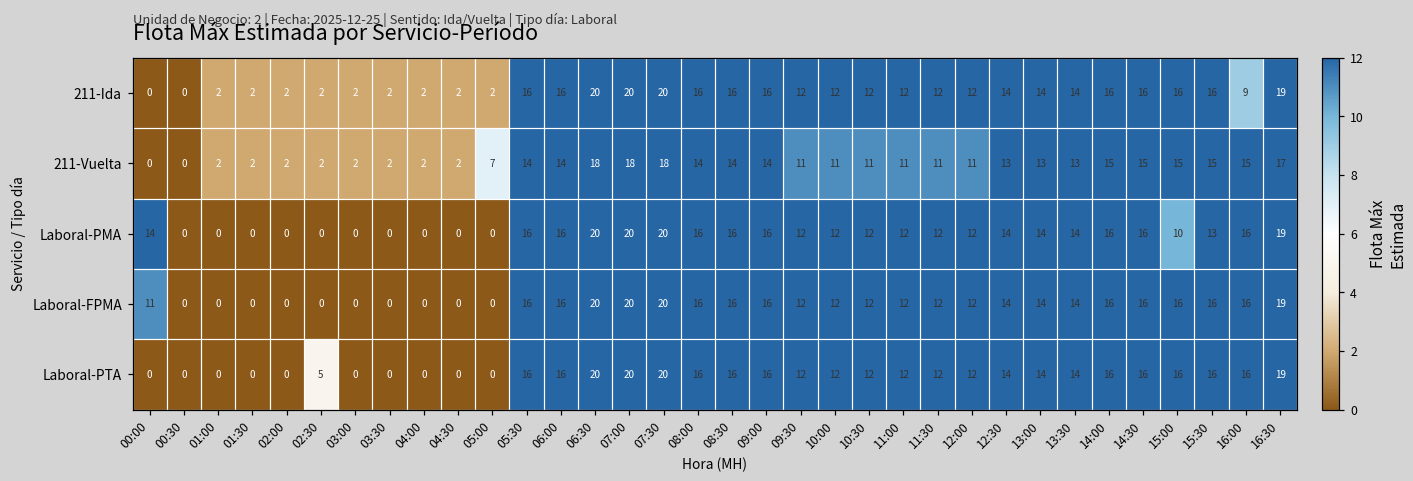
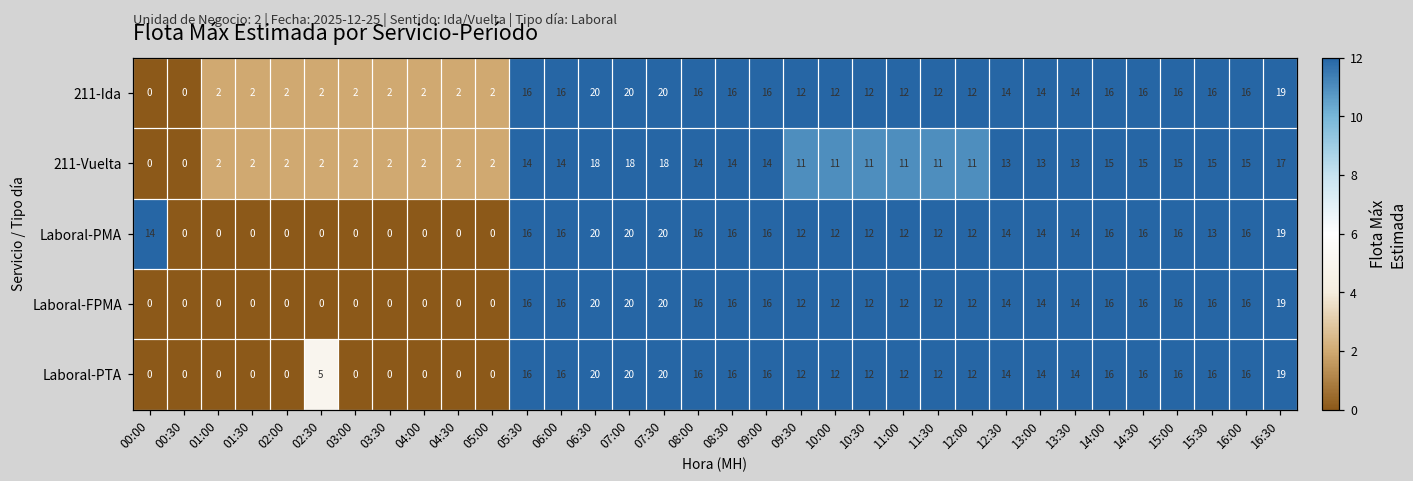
  {
    "211-Ida": {
      "00:00": 0,
      "00:30": 0,
      "01:00": 2,
      "01:30": 2,
      "02:00": 2,
      "02:30": 2,
      "03:00": 2,
      "03:30": 2,
      "04:00": 2,
      "04:30": 2,
      "05:00": 2,
      "05:30": 16,
      "06:00": 16,
      "06:30": 20,
      "07:00": 20,
      "07:30": 20,
      "08:00": 16,
      "08:30": 16,
      "09:00": 16,
      "09:30": 12,
      "10:00": 12,
      "10:30": 12,
      "11:00": 12,
      "11:30": 12,
      "12:00": 12,
      "12:30": 14,
      "13:00": 14,
      "13:30": 14,
      "14:00": 16,
      "14:30": 16,
      "15:00": 16,
      "15:30": 16,
-     "16:00": 9,
+     "16:00": 16,
      "16:30": 19
    },
    "211-Vuelta": {
      "00:00": 0,
      "00:30": 0,
      "01:00": 2,
      "01:30": 2,
      "02:00": 2,
      "02:30": 2,
      "03:00": 2,
      "03:30": 2,
      "04:00": 2,
      "04:30": 2,
-     "05:00": 7,
+     "05:00": 2,
      "05:30": 14,
      "06:00": 14,
      "06:30": 18,
      "07:00": 18,
      "07:30": 18,
      "08:00": 14,
      "08:30": 14,
      "09:00": 14,
      "09:30": 11,
      "10:00": 11,
      "10:30": 11,
      "11:00": 11,
      "11:30": 11,
      "12:00": 11,
      "12:30": 13,
      "13:00": 13,
      "13:30": 13,
      "14:00": 15,
      "14:30": 15,
      "15:00": 15,
      "15:30": 15,
      "16:00": 15,
      "16:30": 17
    },
    "Laboral-PMA": {
      "00:00": 14,
      "00:30": 0,
      "01:00": 0,
      "01:30": 0,
      "02:00": 0,
      "02:30": 0,
      "03:00": 0,
      "03:30": 0,
      "04:00": 0,
      "04:30": 0,
      "05:00": 0,
      "05:30": 16,
      "06:00": 16,
      "06:30": 20,
      "07:00": 20,
      "07:30": 20,
      "08:00": 16,
      "08:30": 16,
      "09:00": 16,
      "09:30": 12,
      "10:00": 12,
      "10:30": 12,
      "11:00": 12,
      "11:30": 12,
      "12:00": 12,
      "12:30": 14,
      "13:00": 14,
      "13:30": 14,
      "14:00": 16,
      "14:30": 16,
-     "15:00": 10,
+     "15:00": 16,
      "15:30": 13,
      "16:00": 16,
      "16:30": 19
    },
    "Laboral-FPMA": {
-     "00:00": 11,
+     "00:00": 0,
      "00:30": 0,
      "01:00": 0,
      "01:30": 0,
      "02:00": 0,
      "02:30": 0,
      "03:00": 0,
      "03:30": 0,
      "04:00": 0,
      "04:30": 0,
      "05:00": 0,
      "05:30": 16,
      "06:00": 16,
      "06:30": 20,
      "07:00": 20,
      "07:30": 20,
      "08:00": 16,
      "08:30": 16,
      "09:00": 16,
      "09:30": 12,
      "10:00": 12,
      "10:30": 12,
      "11:00": 12,
      "11:30": 12,
      "12:00": 12,
      "12:30": 14,
      "13:00": 14,
      "13:30": 14,
      "14:00": 16,
      "14:30": 16,
      "15:00": 16,
      "15:30": 16,
      "16:00": 16,
      "16:30": 19
    },
    "Laboral-PTA": {
      "00:00": 0,
      "00:30": 0,
      "01:00": 0,
      "01:30": 0,
      "02:00": 0,
      "02:30": 5,
      "03:00": 0,
      "03:30": 0,
      "04:00": 0,
      "04:30": 0,
      "05:00": 0,
      "05:30": 16,
      "06:00": 16,
      "06:30": 20,
      "07:00": 20,
      "07:30": 20,
      "08:00": 16,
      "08:30": 16,
      "09:00": 16,
      "09:30": 12,
      "10:00": 12,
      "10:30": 12,
      "11:00": 12,
      "11:30": 12,
      "12:00": 12,
      "12:30": 14,
      "13:00": 14,
      "13:30": 14,
      "14:00": 16,
      "14:30": 16,
      "15:00": 16,
      "15:30": 16,
      "16:00": 16,
      "16:30": 19
    }
  }
